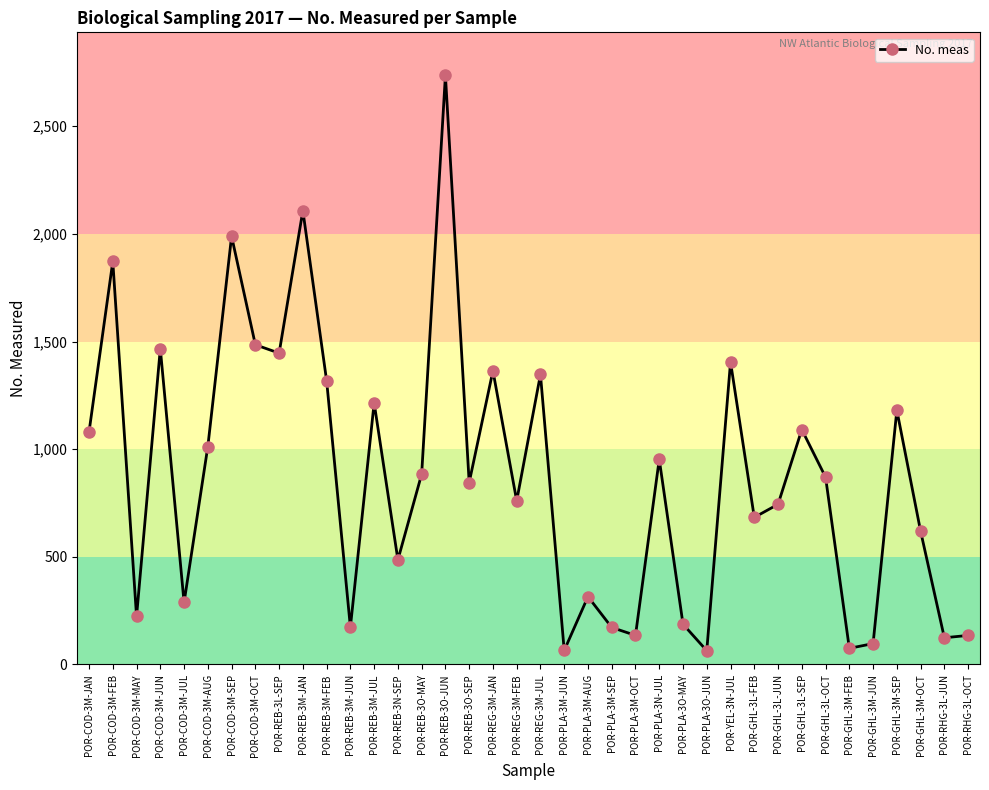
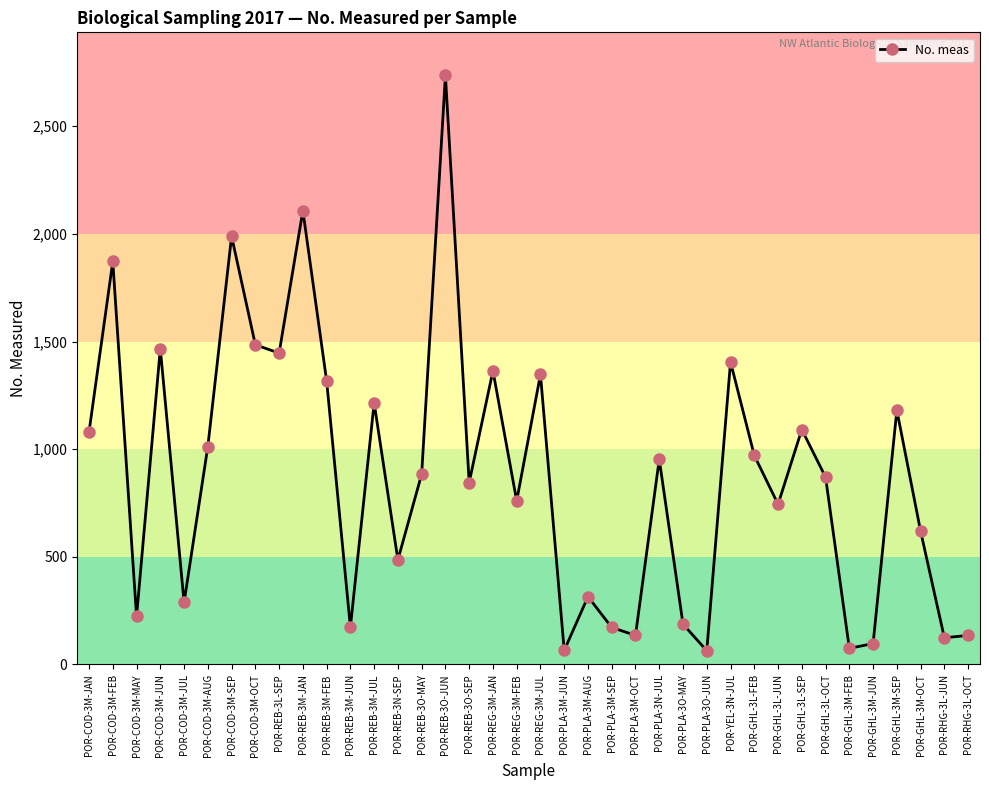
  {
    "POR-COD-3M-JAN": "1,080",
    "POR-COD-3M-FEB": "1,870",
    "POR-COD-3M-MAY": "220",
    "POR-COD-3M-JUN": "1,470",
    "POR-COD-3M-JUL": "290",
    "POR-COD-3M-AUG": "1,010",
    "POR-COD-3M-SEP": "1,990",
    "POR-COD-3M-OCT": "1,490",
    "POR-REB-3L-SEP": "1,450",
    "POR-REB-3M-JAN": "2,110",
    "POR-REB-3M-FEB": "1,320",
    "POR-REB-3M-JUN": "170",
    "POR-REB-3M-JUL": "1,220",
    "POR-REB-3N-SEP": "490",
    "POR-REB-3O-MAY": "880",
    "POR-REB-3O-JUN": "2,740",
    "POR-REB-3O-SEP": "850",
    "POR-REG-3M-JAN": "1,360",
    "POR-REG-3M-FEB": "760",
    "POR-REG-3M-JUL": "1,350",
    "POR-PLA-3M-JUN": "70",
    "POR-PLA-3M-AUG": "320",
    "POR-PLA-3M-SEP": "170",
    "POR-PLA-3M-OCT": "140",
    "POR-PLA-3N-JUL": "950",
    "POR-PLA-3O-MAY": "190",
    "POR-PLA-3O-JUN": "60",
    "POR-YEL-3N-JUL": "1,410",
-   "POR-GHL-3L-FEB": "680",
+   "POR-GHL-3L-FEB": "970",
    "POR-GHL-3L-JUN": "740",
    "POR-GHL-3L-SEP": "1,090",
    "POR-GHL-3L-OCT": "870",
    "POR-GHL-3M-FEB": "80",
    "POR-GHL-3M-JUN": "100",
    "POR-GHL-3M-SEP": "1,180",
    "POR-GHL-3M-OCT": "620",
    "POR-RHG-3L-JUN": "120",
    "POR-RHG-3L-OCT": "140"
  }
